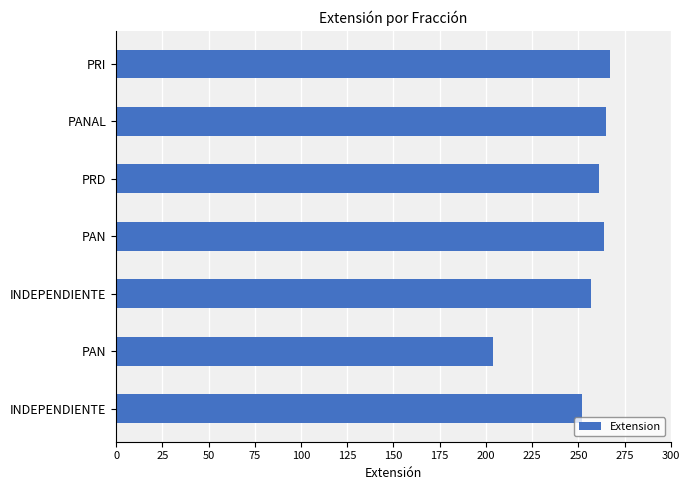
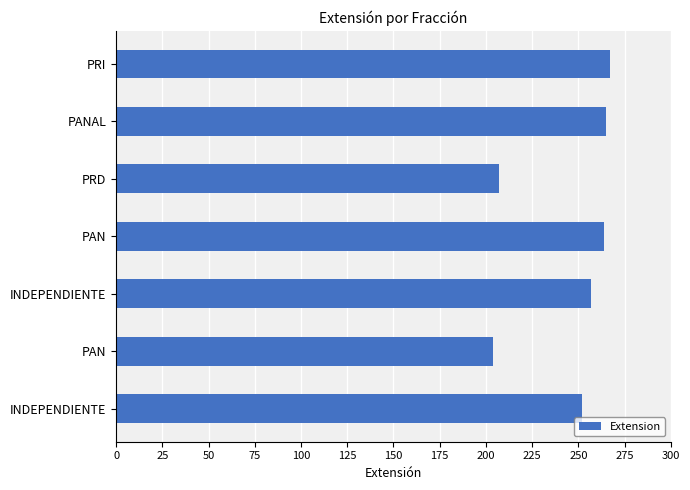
  {
    "PRI": 267,
    "PANAL": 265,
-   "PRD": 261
+   "PRD": 207
  }
